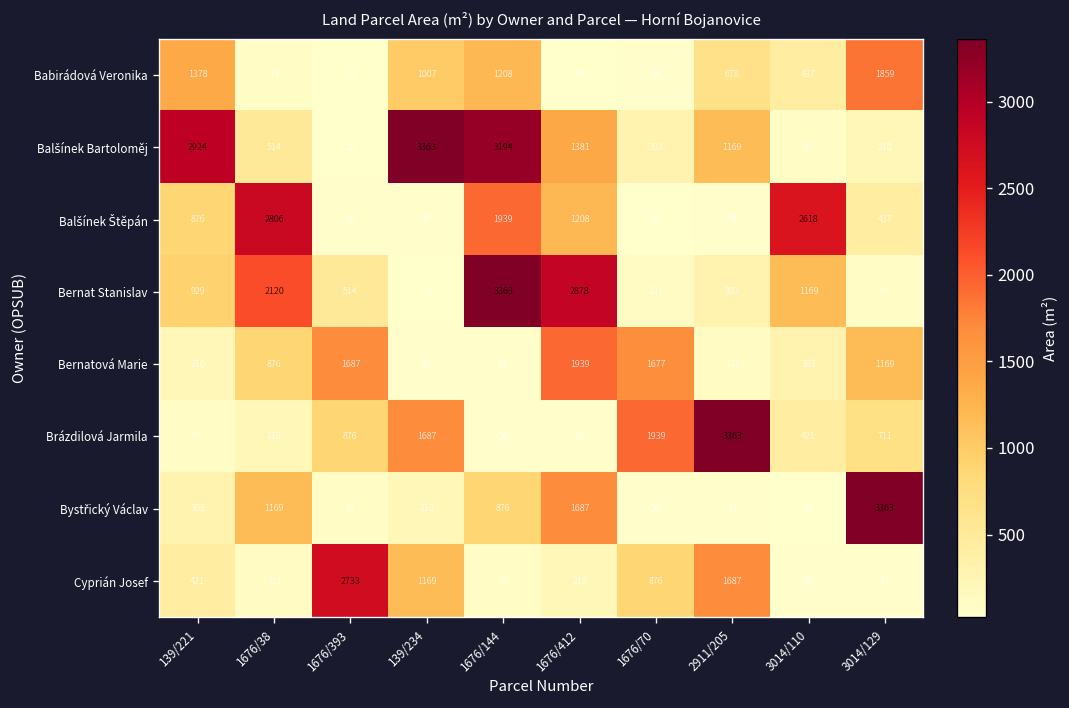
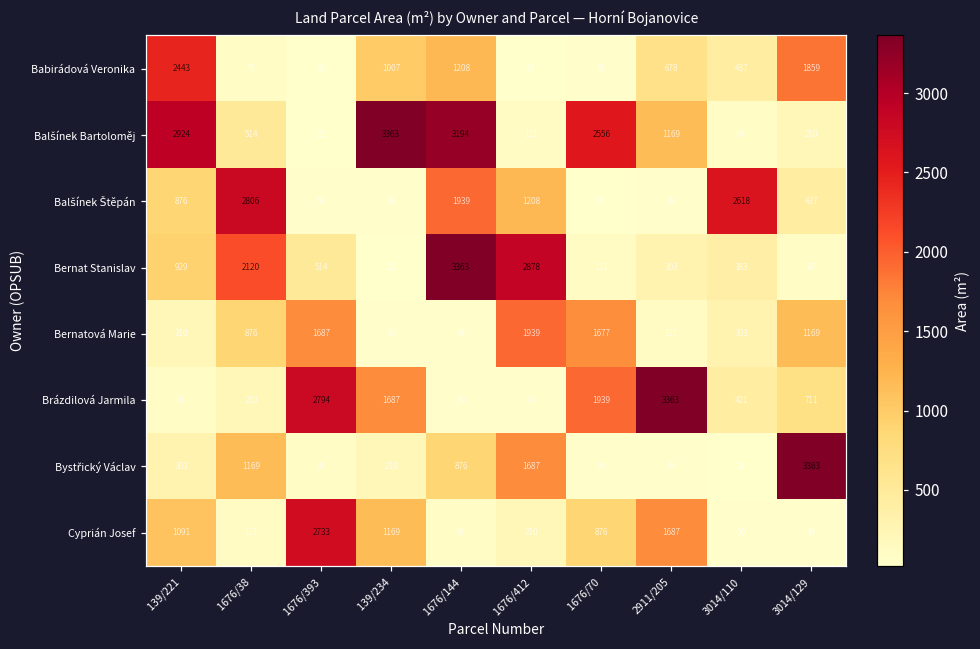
  {
    "Babirádová Veronika": {
-     "139/221": 1378,
+     "139/221": 2443,
      "139/234": 1007,
      "1676/144": 1208,
      "1676/70": 58,
      "2911/205": 678,
      "3014/110": 437,
      "3014/129": 1859
    },
    "Balšínek Bartoloměj": {
      "139/221": 2924,
      "1676/38": 514,
      "139/234": 3363,
      "1676/144": 3194,
-     "1676/412": 1381,
-     "1676/70": 303,
+     "1676/412": 121,
+     "1676/70": 2556,
      "2911/205": 1169,
      "3014/129": 210
    },
    "Balšínek Štěpán": {
      "139/221": 876,
      "1676/38": 2806,
      "1676/393": 50,
      "1676/144": 1939,
      "1676/412": 1208,
      "2911/205": 58,
      "3014/110": 2618,
      "3014/129": 437
    },
    "Bernat Stanislav": {
      "139/221": 929,
      "1676/38": 2120,
      "1676/393": 514,
      "1676/144": 3363,
      "1676/412": 2878,
      "1676/70": 121,
      "2911/205": 303,
-     "3014/110": 1169
+     "3014/110": 383
    },
    "Bernatová Marie": {
      "139/221": 210,
      "1676/38": 876,
      "1676/393": 1687,
      "139/234": 50,
      "1676/412": 1939,
      "1676/70": 1677,
      "2911/205": 121,
      "3014/110": 303,
      "3014/129": 1169
    },
    "Brázdilová Jarmila": {
      "1676/38": 210,
-     "1676/393": 876,
+     "1676/393": 2794,
      "139/234": 1687,
      "1676/144": 50,
      "1676/70": 1939,
      "2911/205": 3363,
      "3014/110": 421,
      "3014/129": 711
    },
    "Bystřický Václav": {
      "139/221": 303,
      "1676/38": 1169,
      "139/234": 210,
      "1676/144": 876,
      "1676/412": 1687,
      "1676/70": 50,
      "3014/129": 3363
    },
    "Cyprián Josef": {
-     "139/221": 421,
+     "139/221": 1091,
      "1676/38": 121,
      "1676/393": 2733,
      "139/234": 1169,
      "1676/412": 210,
      "1676/70": 876,
      "2911/205": 1687,
      "3014/110": 50
    }
  }
